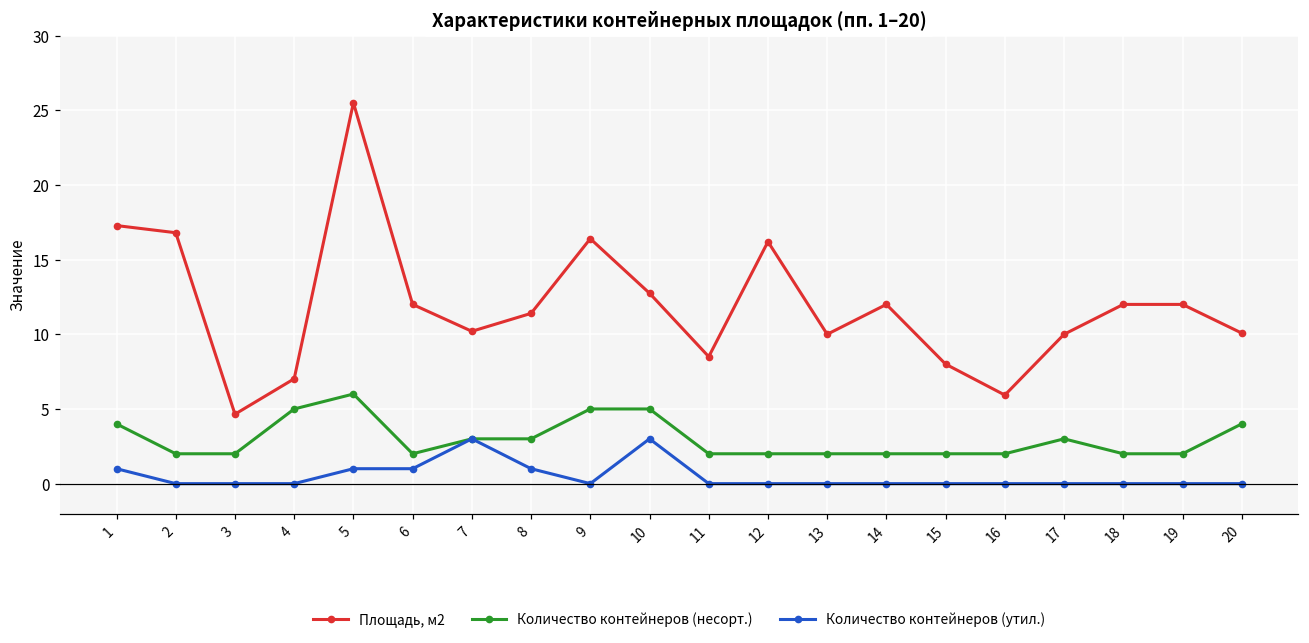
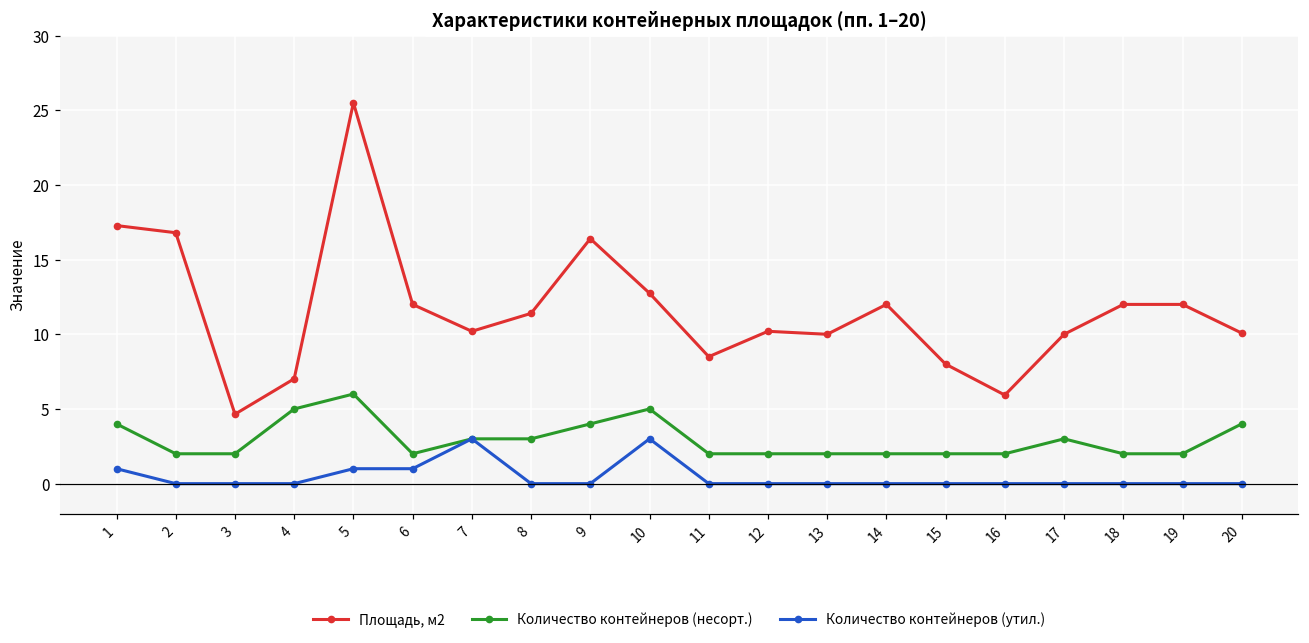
  {
    "Площадь, м2": {
      "1": 17.3,
      "2": 16.8,
      "3": 4.7,
      "4": 7.0,
      "5": 25.5,
      "6": 12.0,
      "7": 10.2,
      "8": 11.4,
      "9": 16.4,
      "10": 12.8,
      "11": 8.5,
-     "12": 16.2,
+     "12": 10.2,
      "13": 10.0,
      "14": 12.0,
      "15": 8.0,
      "16": 5.9,
      "17": 10.0,
      "18": 12.0,
      "19": 12.0,
      "20": 10.1
    },
    "Количество контейнеров (несорт.)": {
      "1": 4,
      "2": 2,
      "3": 2,
      "4": 5,
      "5": 6,
      "6": 2,
      "8": 3,
-     "9": 5,
+     "9": 4,
      "10": 5,
      "11": 2,
      "12": 2,
      "13": 2,
      "14": 2,
      "15": 2,
      "16": 2,
      "17": 3,
      "18": 2,
      "19": 2,
      "20": 4
    },
    "Количество контейнеров (утил.)": {
      "1": 1,
      "2": 0,
      "3": 0,
      "4": 0,
      "5": 1,
      "6": 1,
-     "8": 1,
+     "8": 0,
      "9": 0,
      "10": 3,
      "11": 0,
      "12": 0,
      "13": 0,
      "14": 0,
      "15": 0,
      "16": 0,
      "17": 0,
      "18": 0,
      "19": 0,
      "20": 0
    }
  }
